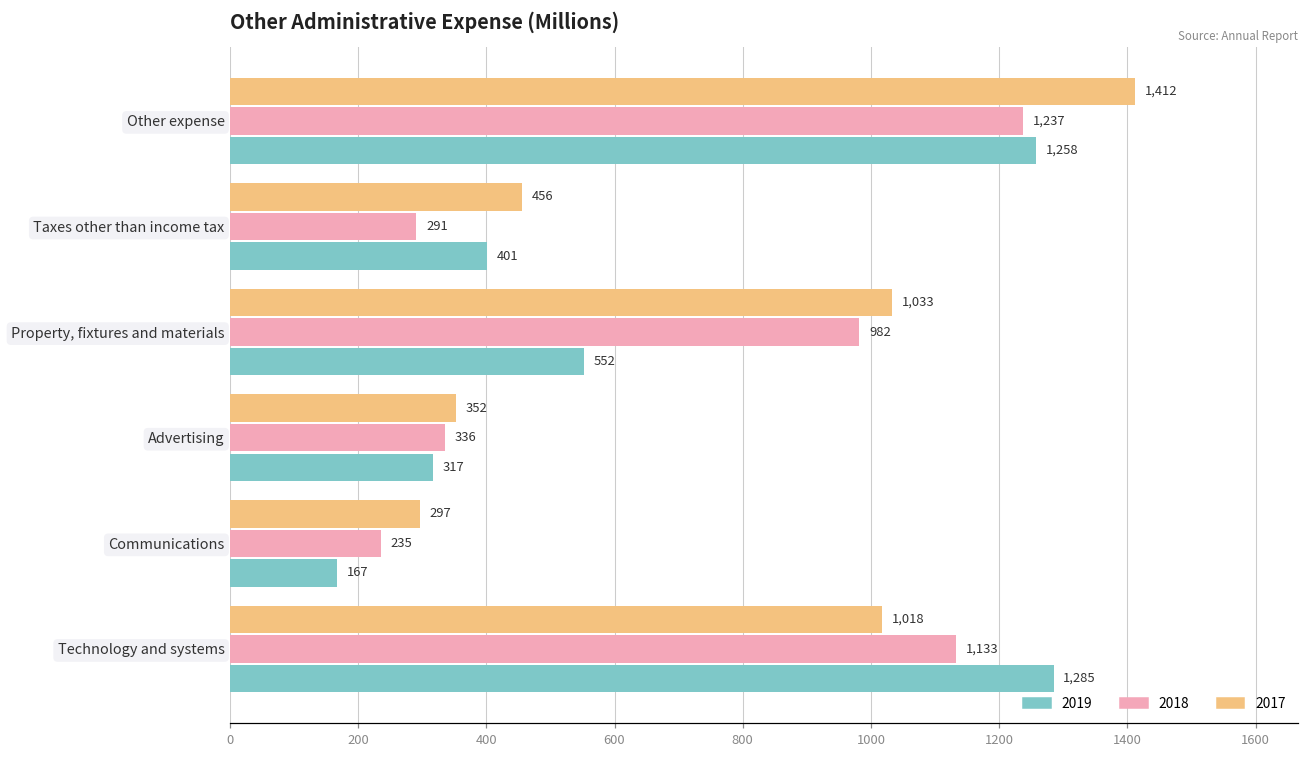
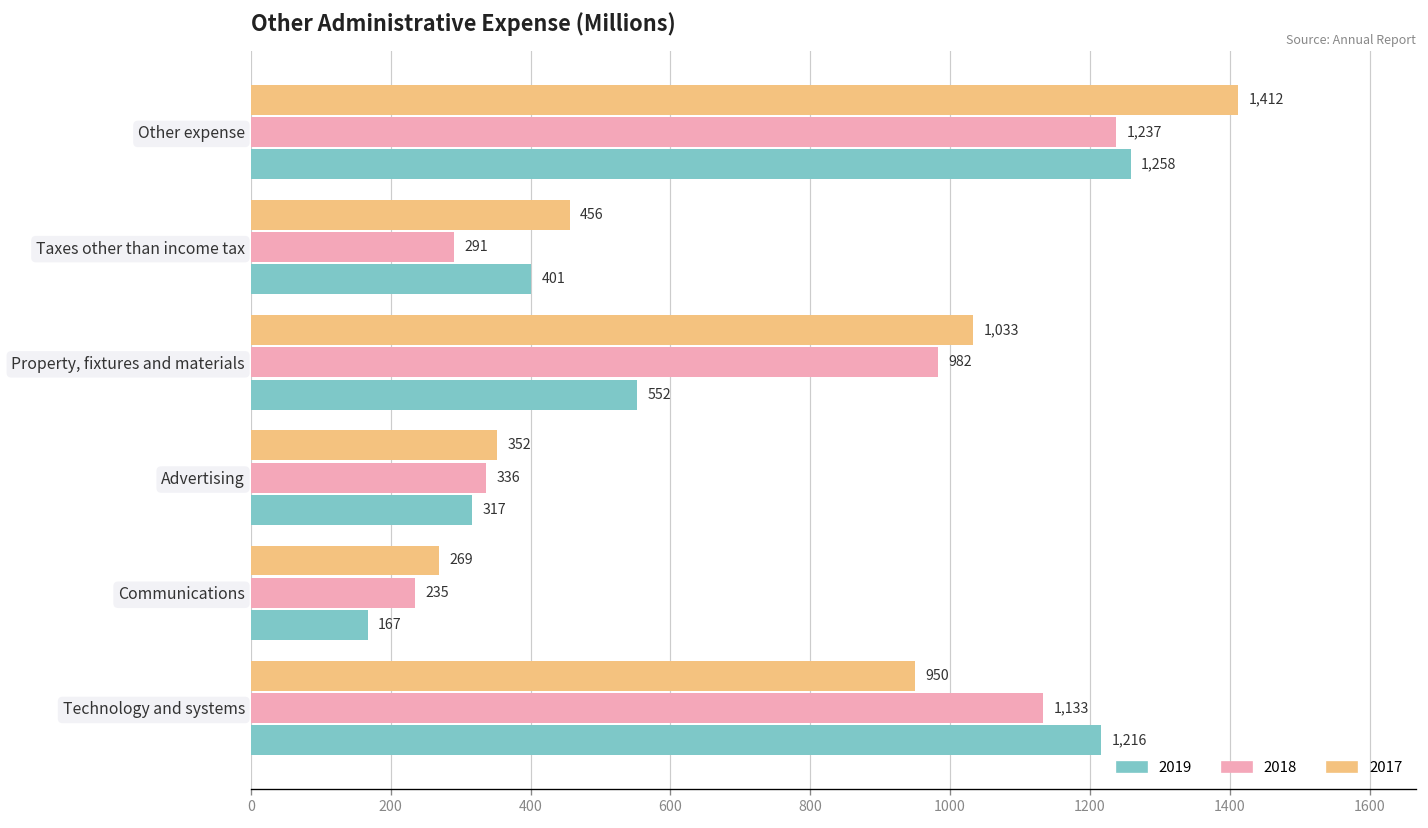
  {
    "2019": {
      "Other expense": "1,258",
      "Taxes other than income tax": "401",
      "Property, fixtures and materials": "552",
      "Advertising": "317",
      "Communications": "167",
-     "Technology and systems": "1,285"
+     "Technology and systems": "1,216"
    },
    "2018": {
      "Other expense": "1,237",
      "Taxes other than income tax": "291",
      "Property, fixtures and materials": "982",
      "Advertising": "336",
      "Communications": "235",
      "Technology and systems": "1,133"
    },
    "2017": {
      "Other expense": "1,412",
      "Taxes other than income tax": "456",
      "Property, fixtures and materials": "1,033",
      "Advertising": "352",
-     "Communications": "297",
-     "Technology and systems": "1,018"
+     "Communications": "269",
+     "Technology and systems": "950"
    }
  }
